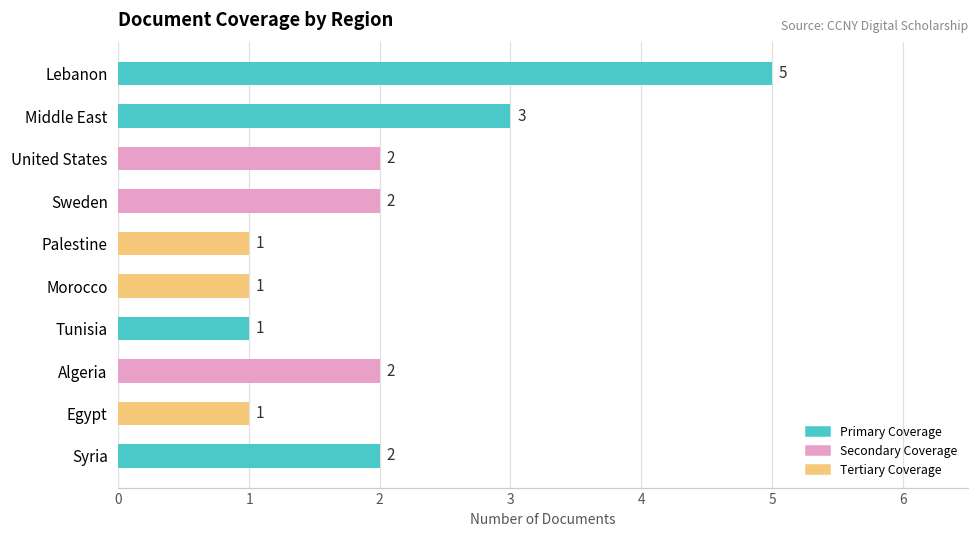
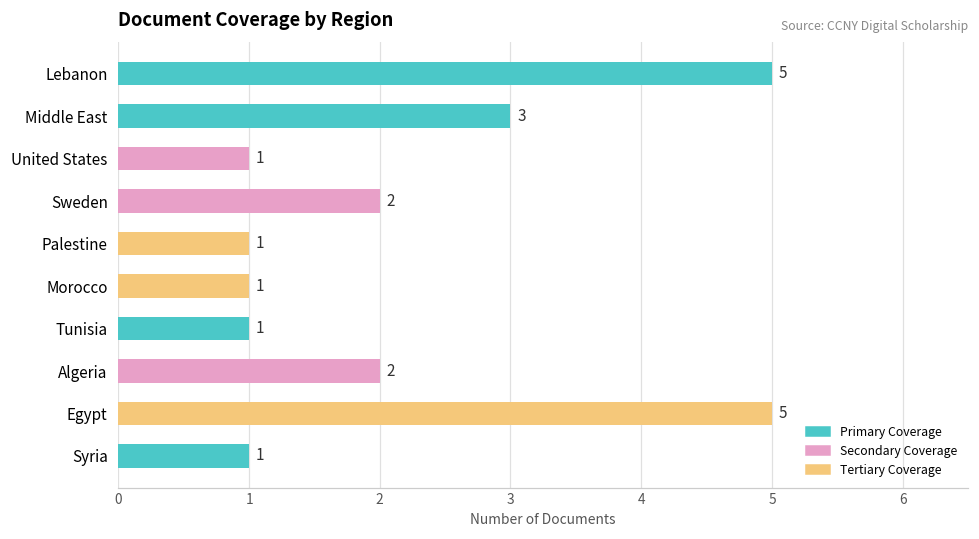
  {
    "Lebanon": 5,
    "Middle East": 3,
-   "United States": 2,
+   "United States": 1,
    "Sweden": 2,
    "Palestine": 1,
    "Morocco": 1,
    "Tunisia": 1,
    "Algeria": 2,
-   "Egypt": 1,
-   "Syria": 2
+   "Egypt": 5,
+   "Syria": 1
  }
